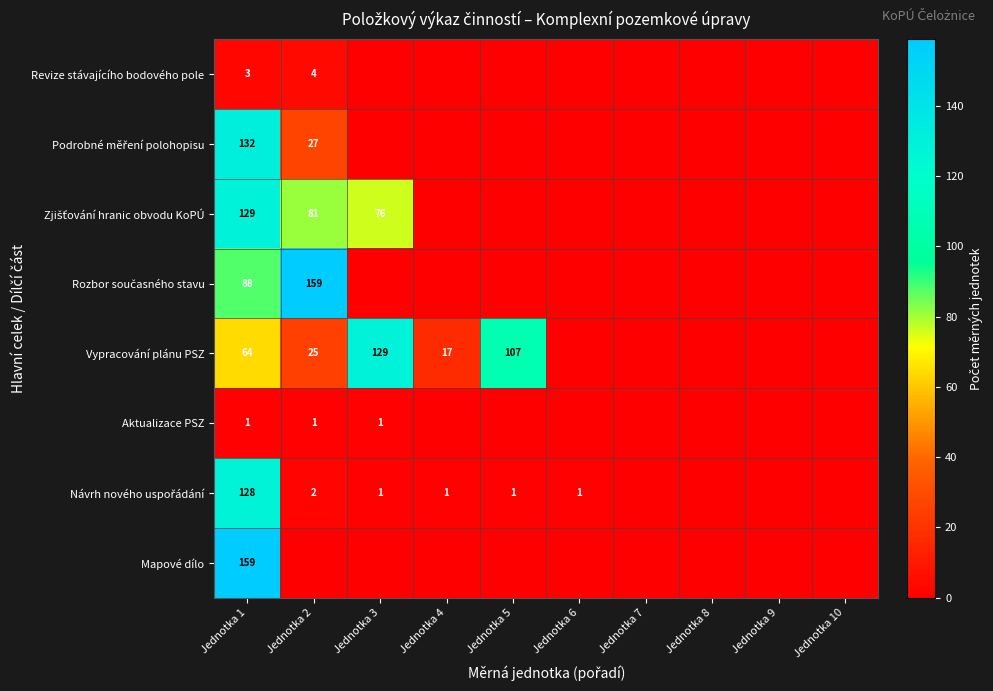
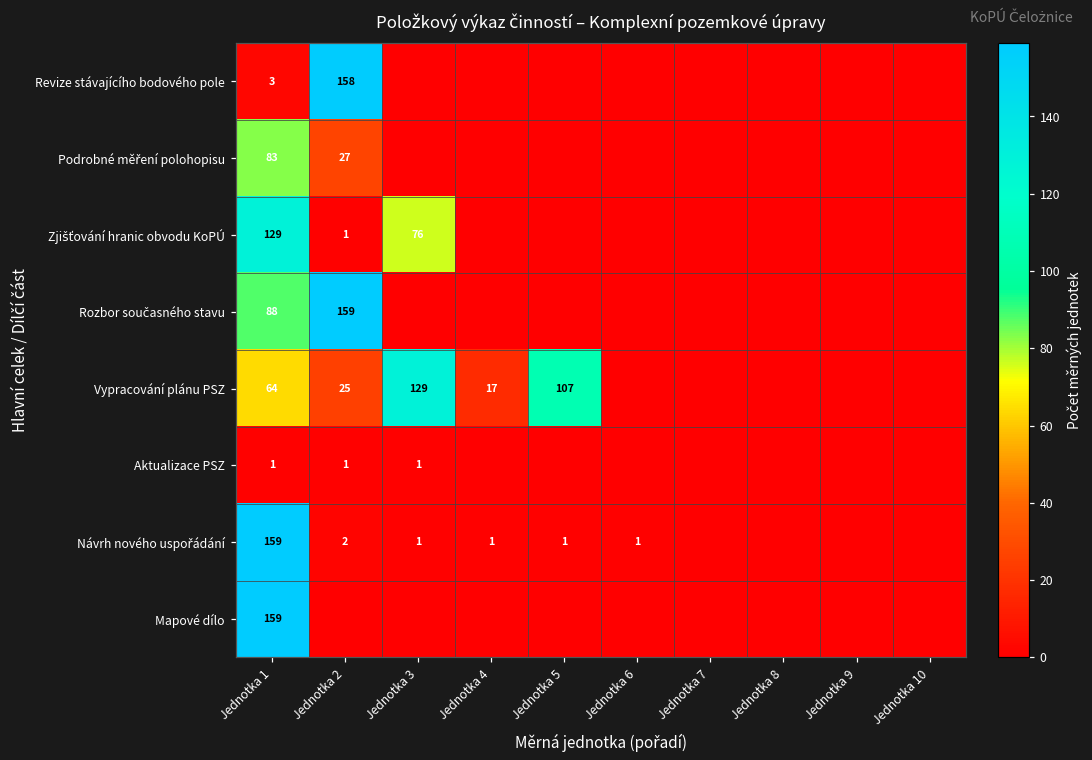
  {
    "Revize stávajícího bodového pole": {
      "Jednotka 1": 3,
-     "Jednotka 2": 4
+     "Jednotka 2": 158
    },
    "Podrobné měření polohopisu": {
-     "Jednotka 1": 132,
+     "Jednotka 1": 83,
      "Jednotka 2": 27
    },
    "Zjišťování hranic obvodu KoPÚ": {
      "Jednotka 1": 129,
-     "Jednotka 2": 81,
+     "Jednotka 2": 1,
      "Jednotka 3": 76
    },
    "Rozbor současného stavu": {
      "Jednotka 1": 88,
      "Jednotka 2": 159
    },
    "Vypracování plánu PSZ": {
      "Jednotka 1": 64,
      "Jednotka 2": 25,
      "Jednotka 3": 129,
      "Jednotka 4": 17,
      "Jednotka 5": 107
    },
    "Aktualizace PSZ": {
      "Jednotka 1": 1,
      "Jednotka 2": 1,
      "Jednotka 3": 1
    },
    "Návrh nového uspořádání": {
-     "Jednotka 1": 128,
+     "Jednotka 1": 159,
      "Jednotka 2": 2,
      "Jednotka 3": 1,
      "Jednotka 4": 1,
      "Jednotka 5": 1,
      "Jednotka 6": 1
    },
    "Mapové dílo": {
      "Jednotka 1": 159
    }
  }
